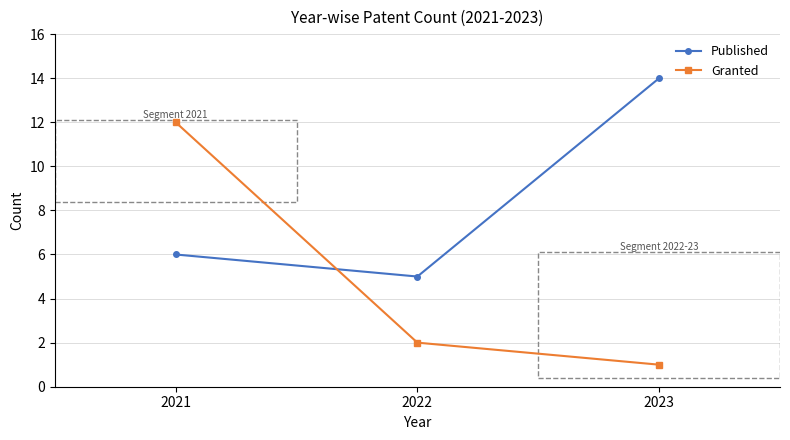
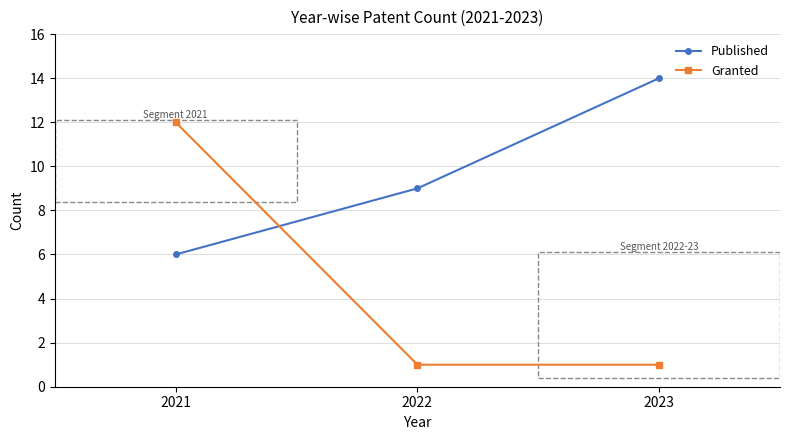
  {
    "Published": {
      "2021": 6,
-     "2022": 5,
+     "2022": 9,
      "2023": 14
    },
    "Granted": {
-     "2022": 2,
+     "2022": 1,
      "2023": 1
    }
  }
